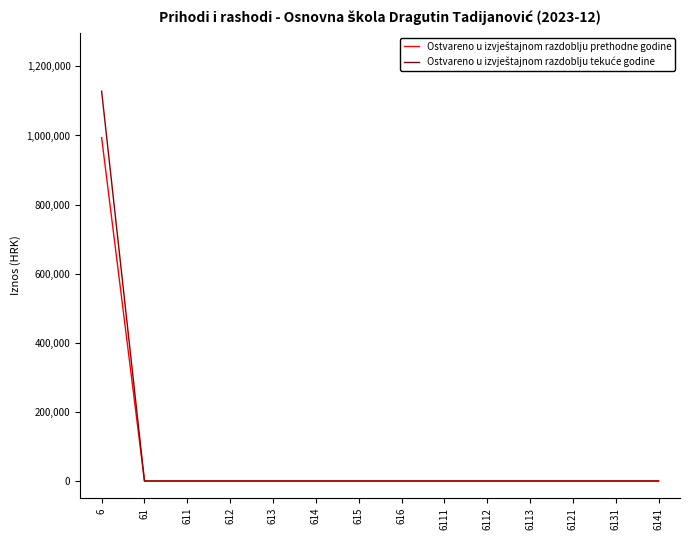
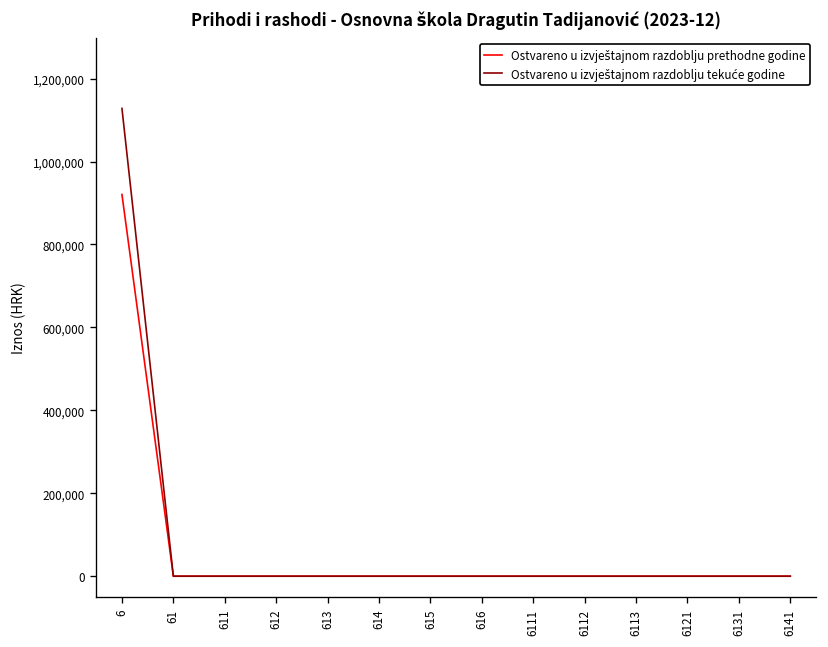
  {
    "Ostvareno u izvještajnom razdoblju prethodne godine": {
-     "6": "990,000"
+     "6": "920,000"
    },
    "Ostvareno u izvještajnom razdoblju tekuće godine": {
      "6": "1,130,000"
    }
  }
